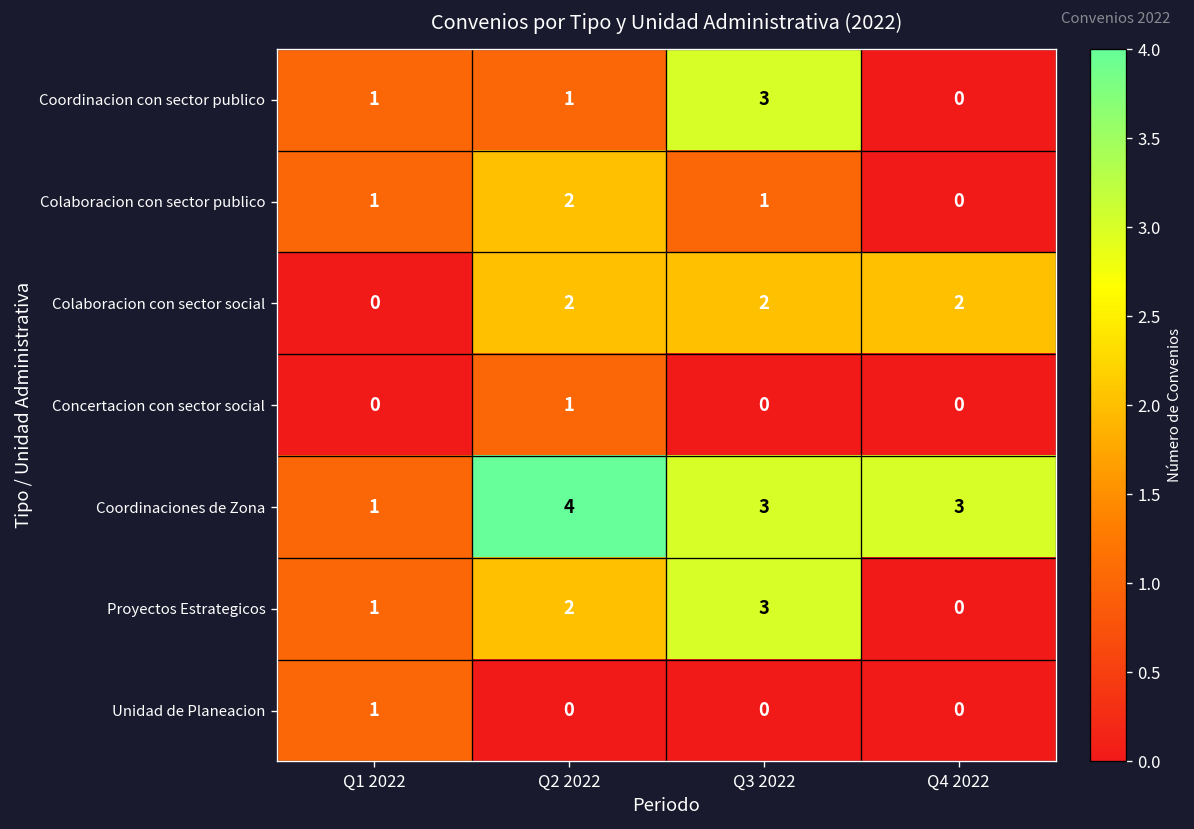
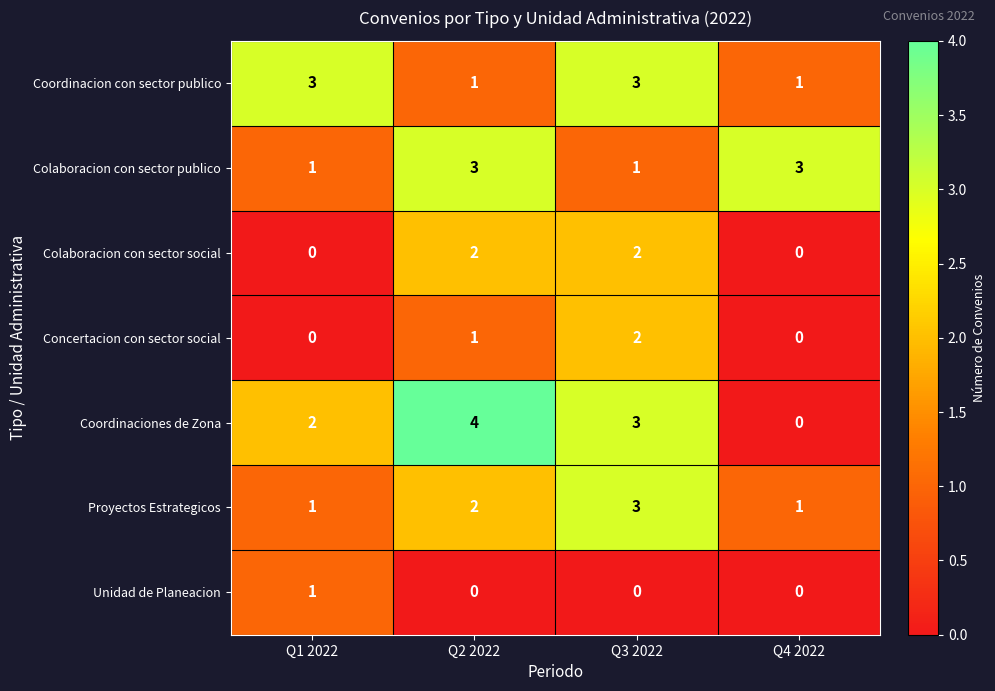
  {
    "Coordinacion con sector publico": {
-     "Q1 2022": 1,
+     "Q1 2022": 3,
      "Q2 2022": 1,
      "Q3 2022": 3,
-     "Q4 2022": 0
+     "Q4 2022": 1
    },
    "Colaboracion con sector publico": {
      "Q1 2022": 1,
-     "Q2 2022": 2,
+     "Q2 2022": 3,
      "Q3 2022": 1,
-     "Q4 2022": 0
+     "Q4 2022": 3
    },
    "Colaboracion con sector social": {
      "Q1 2022": 0,
      "Q2 2022": 2,
      "Q3 2022": 2,
-     "Q4 2022": 2
+     "Q4 2022": 0
    },
    "Concertacion con sector social": {
      "Q1 2022": 0,
      "Q2 2022": 1,
-     "Q3 2022": 0,
+     "Q3 2022": 2,
      "Q4 2022": 0
    },
    "Coordinaciones de Zona": {
-     "Q1 2022": 1,
+     "Q1 2022": 2,
      "Q2 2022": 4,
      "Q3 2022": 3,
-     "Q4 2022": 3
+     "Q4 2022": 0
    },
    "Proyectos Estrategicos": {
      "Q1 2022": 1,
      "Q2 2022": 2,
      "Q3 2022": 3,
-     "Q4 2022": 0
+     "Q4 2022": 1
    },
    "Unidad de Planeacion": {
      "Q1 2022": 1,
      "Q2 2022": 0,
      "Q3 2022": 0,
      "Q4 2022": 0
    }
  }
